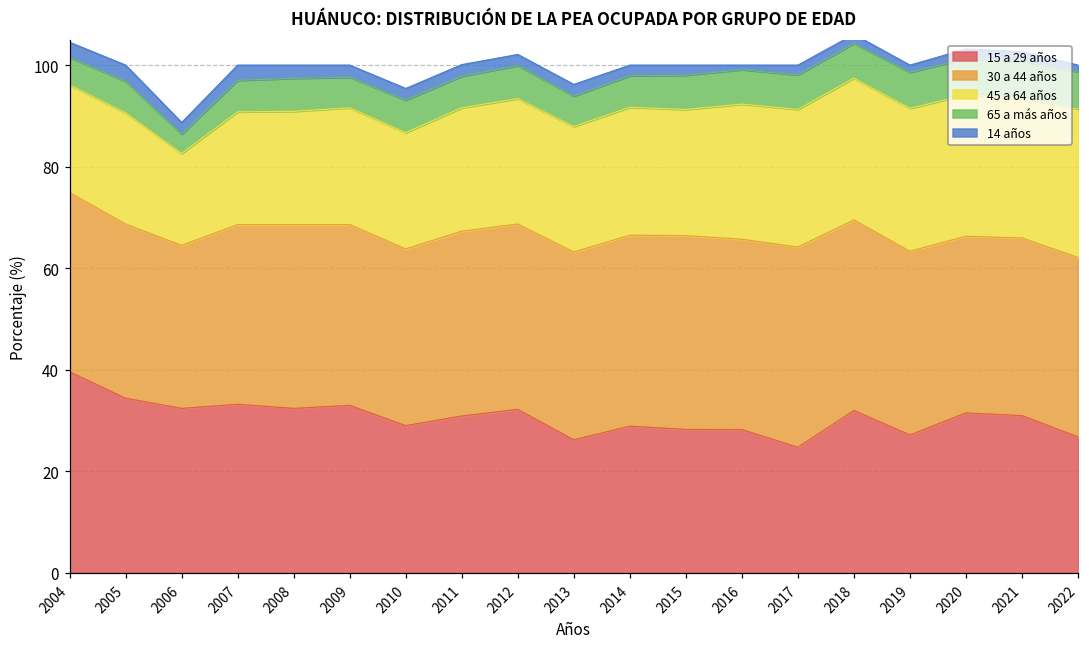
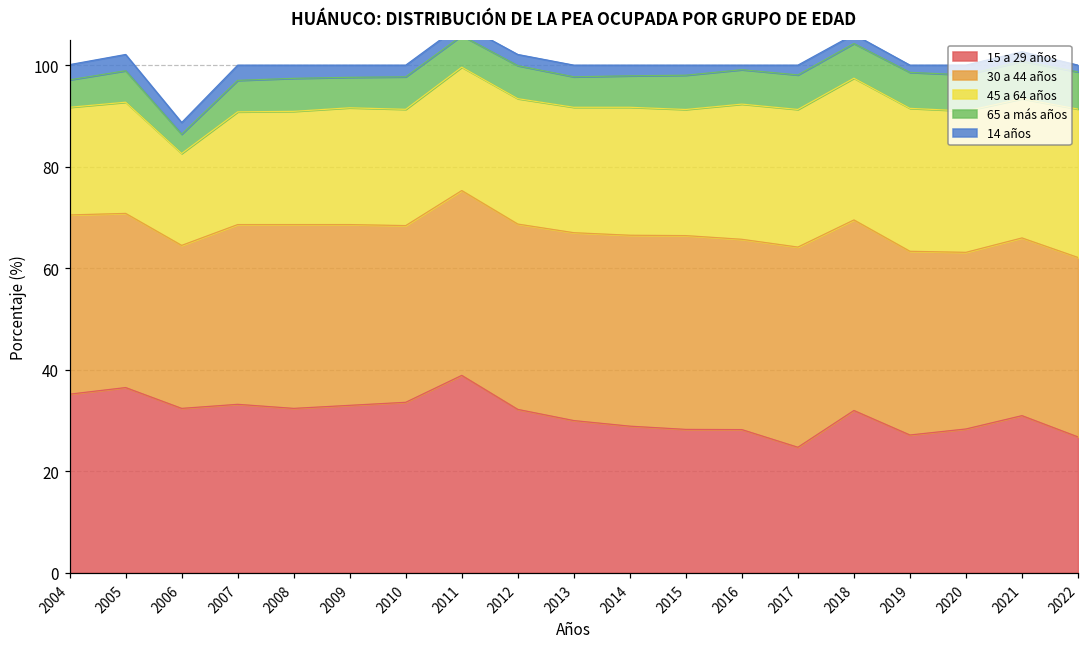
  {
    "15 a 29 años": {
-     "2004": 40,
-     "2005": 34,
+     "2004": 35,
+     "2005": 37,
      "2006": 32,
      "2007": 33,
      "2008": 32,
      "2009": 33,
-     "2010": 29,
-     "2011": 31,
+     "2010": 34,
+     "2011": 39,
      "2012": 32,
-     "2013": 26,
+     "2013": 30,
      "2014": 29,
      "2015": 28,
      "2016": 28,
      "2017": 25,
      "2018": 32,
      "2019": 27,
-     "2020": 32,
+     "2020": 28,
      "2021": 31,
      "2022": 27
    },
    "30 a 44 años": {
      "2004": 35,
      "2005": 34,
      "2006": 32,
      "2007": 35,
      "2008": 36,
      "2009": 36,
      "2010": 35,
      "2011": 36,
      "2012": 37,
      "2013": 37,
      "2014": 38,
      "2015": 38,
      "2016": 37,
      "2017": 39,
      "2018": 38,
      "2019": 36,
      "2020": 35,
      "2021": 35,
      "2022": 35
    },
    "45 a 64 años": {
      "2004": 21,
      "2005": 22,
      "2006": 18,
      "2007": 22,
      "2008": 22,
      "2009": 23,
      "2010": 23,
      "2011": 24,
      "2012": 25,
      "2013": 25,
      "2014": 25,
      "2015": 25,
      "2016": 27,
      "2017": 27,
      "2018": 28,
      "2019": 28,
      "2022": 29
    },
    "65 a más años": {
      "2004": 5,
      "2005": 6,
      "2006": 4,
      "2007": 6,
      "2008": 7,
      "2009": 6,
      "2010": 6,
      "2012": 7,
      "2013": 6,
      "2014": 6,
      "2015": 7,
      "2016": 7,
      "2017": 7,
      "2018": 7,
      "2019": 7,
      "2022": 7
    },
    "14 años": {
      "2004": 3,
      "2005": 3,
      "2006": 2,
      "2007": 3,
      "2008": 3,
      "2009": 2,
      "2010": 2,
      "2012": 2,
      "2013": 2,
      "2014": 2,
      "2015": 2,
      "2016": 1,
      "2017": 2,
      "2019": 1,
      "2022": 1
    }
  }
